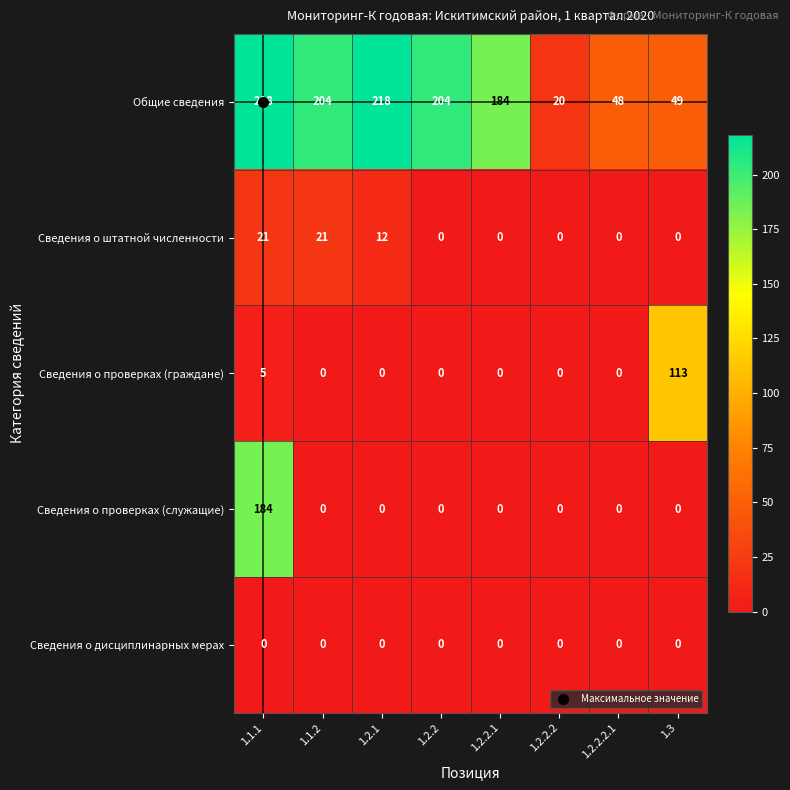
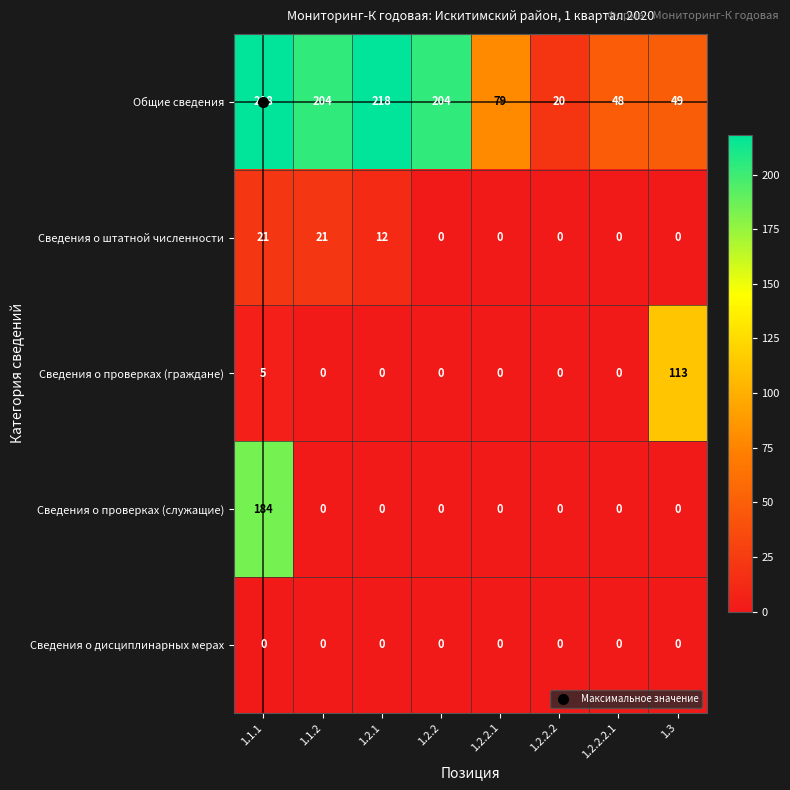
  {
    "Общие сведения": {
      "1.1.2": 204,
      "1.2.1": 218,
      "1.2.2": 204,
-     "1.2.2.1": 184,
+     "1.2.2.1": 79,
      "1.2.2.2": 20,
      "1.2.2.2.1": 48,
      "1.3": 49
    },
    "Сведения о штатной численности": {
      "1.1.1": 21,
      "1.1.2": 21,
      "1.2.1": 12,
      "1.2.2": 0,
      "1.2.2.1": 0,
      "1.2.2.2": 0,
      "1.2.2.2.1": 0,
      "1.3": 0
    },
    "Сведения о проверках (граждане)": {
      "1.1.1": 5,
      "1.1.2": 0,
      "1.2.1": 0,
      "1.2.2": 0,
      "1.2.2.1": 0,
      "1.2.2.2": 0,
      "1.2.2.2.1": 0,
      "1.3": 113
    },
    "Сведения о проверках (служащие)": {
      "1.1.1": 184,
      "1.1.2": 0,
      "1.2.1": 0,
      "1.2.2": 0,
      "1.2.2.1": 0,
      "1.2.2.2": 0,
      "1.2.2.2.1": 0,
      "1.3": 0
    },
    "Сведения о дисциплинарных мерах": {
      "1.1.1": 0,
      "1.1.2": 0,
      "1.2.1": 0,
      "1.2.2": 0,
      "1.2.2.1": 0,
      "1.2.2.2": 0,
      "1.2.2.2.1": 0,
      "1.3": 0
    }
  }
